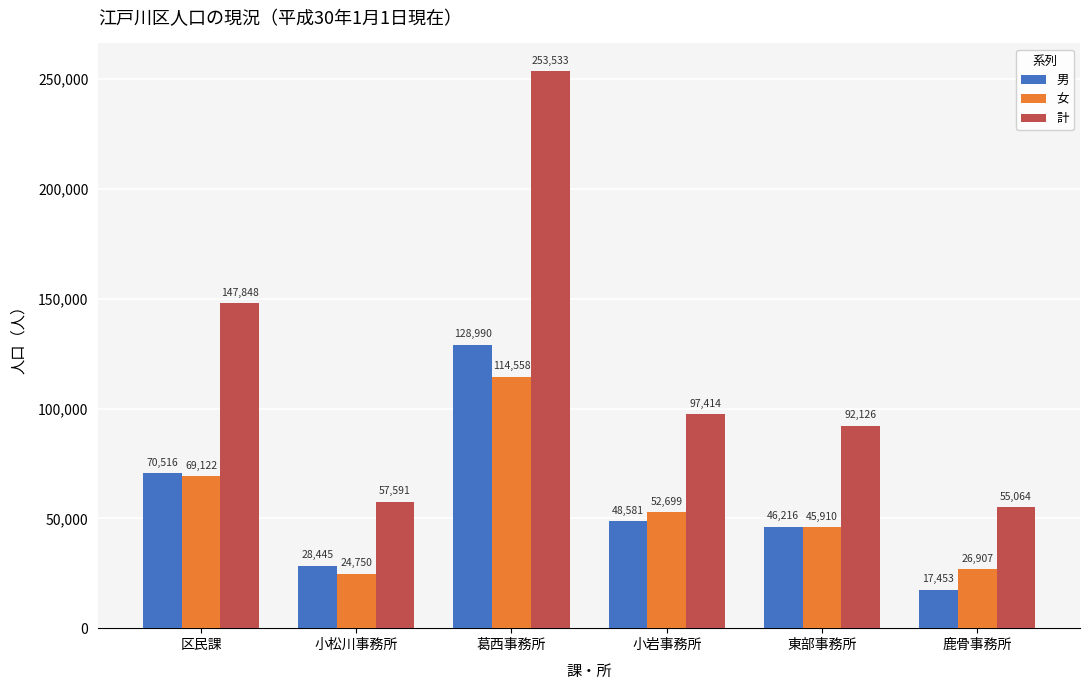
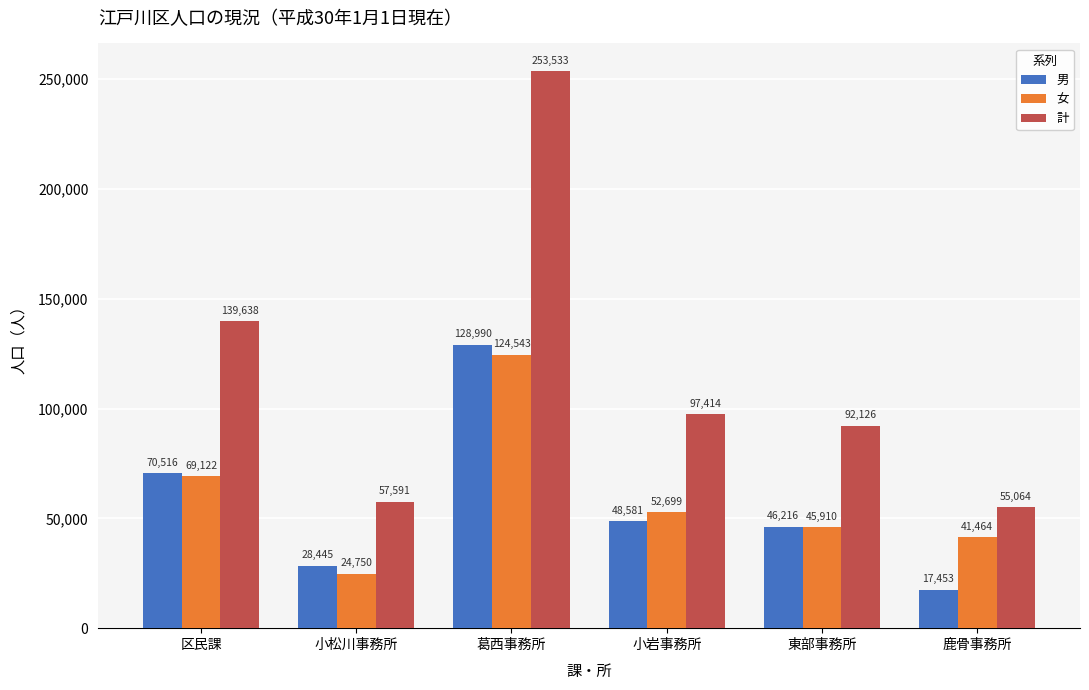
  {
    "男": {
      "区民課": "70,516",
      "小松川事務所": "28,445",
      "葛西事務所": "128,990",
      "小岩事務所": "48,581",
      "東部事務所": "46,216",
      "鹿骨事務所": "17,453"
    },
    "女": {
      "区民課": "69,122",
      "小松川事務所": "24,750",
-     "葛西事務所": "114,558",
+     "葛西事務所": "124,543",
      "小岩事務所": "52,699",
      "東部事務所": "45,910",
-     "鹿骨事務所": "26,907"
+     "鹿骨事務所": "41,464"
    },
    "計": {
-     "区民課": "147,848",
+     "区民課": "139,638",
      "小松川事務所": "57,591",
      "葛西事務所": "253,533",
      "小岩事務所": "97,414",
      "東部事務所": "92,126",
      "鹿骨事務所": "55,064"
    }
  }
